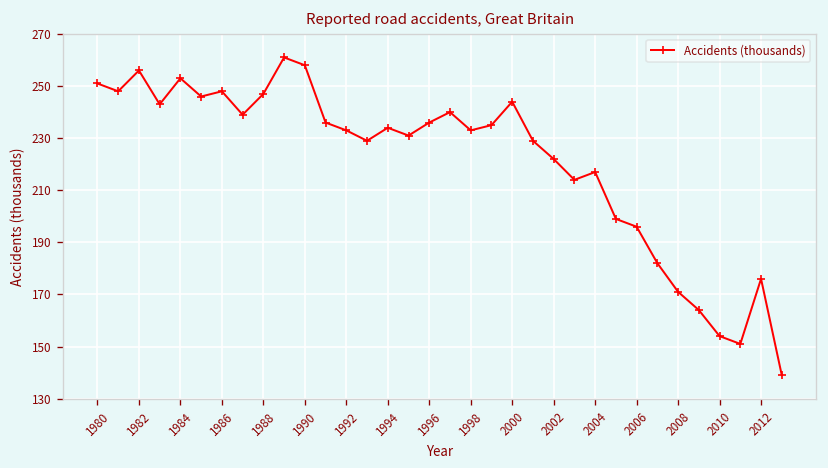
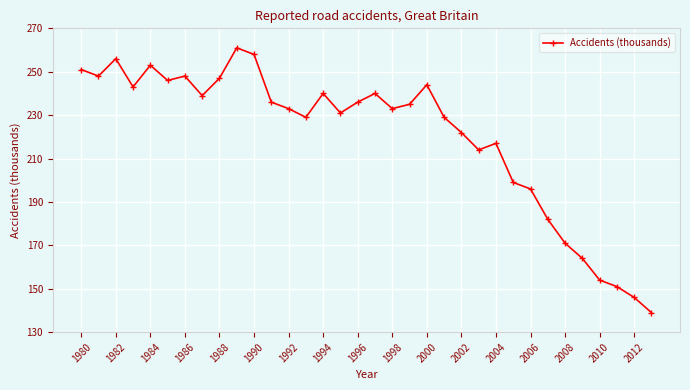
  {
    "1980": 251,
    "1982": 256,
    "1984": 253,
    "1986": 248,
    "1988": 247,
    "1990": 258,
    "1992": 233,
-   "1994": 234,
+   "1994": 240,
    "1996": 236,
    "1998": 233,
    "2000": 244,
    "2002": 222,
    "2004": 217,
    "2006": 196,
    "2008": 171,
    "2010": 154,
-   "2012": 176
+   "2012": 146
  }
